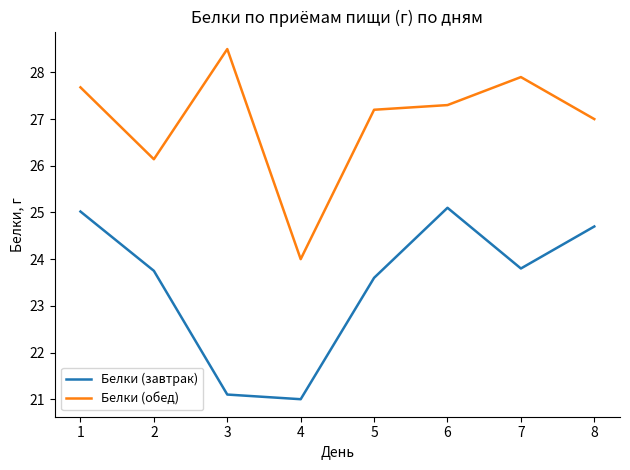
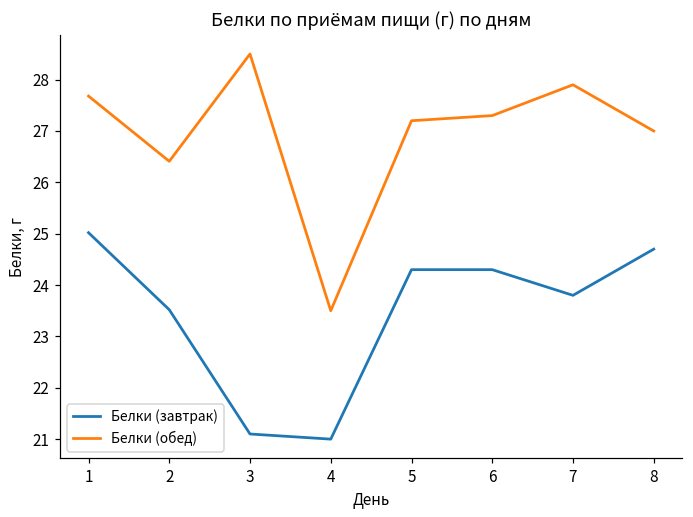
  {
    "Белки (завтрак)": {
      "1": 25.0,
-     "2": 23.8,
+     "2": 23.5,
      "3": 21.1,
      "4": 21.0,
-     "5": 23.6,
-     "6": 25.1,
+     "5": 24.3,
+     "6": 24.3,
      "7": 23.8,
      "8": 24.7
    },
    "Белки (обед)": {
      "1": 27.7,
-     "2": 26.1,
+     "2": 26.4,
      "3": 28.5,
-     "4": 24.0,
+     "4": 23.5,
      "5": 27.2,
      "6": 27.3,
      "7": 27.9,
      "8": 27.0
    }
  }
